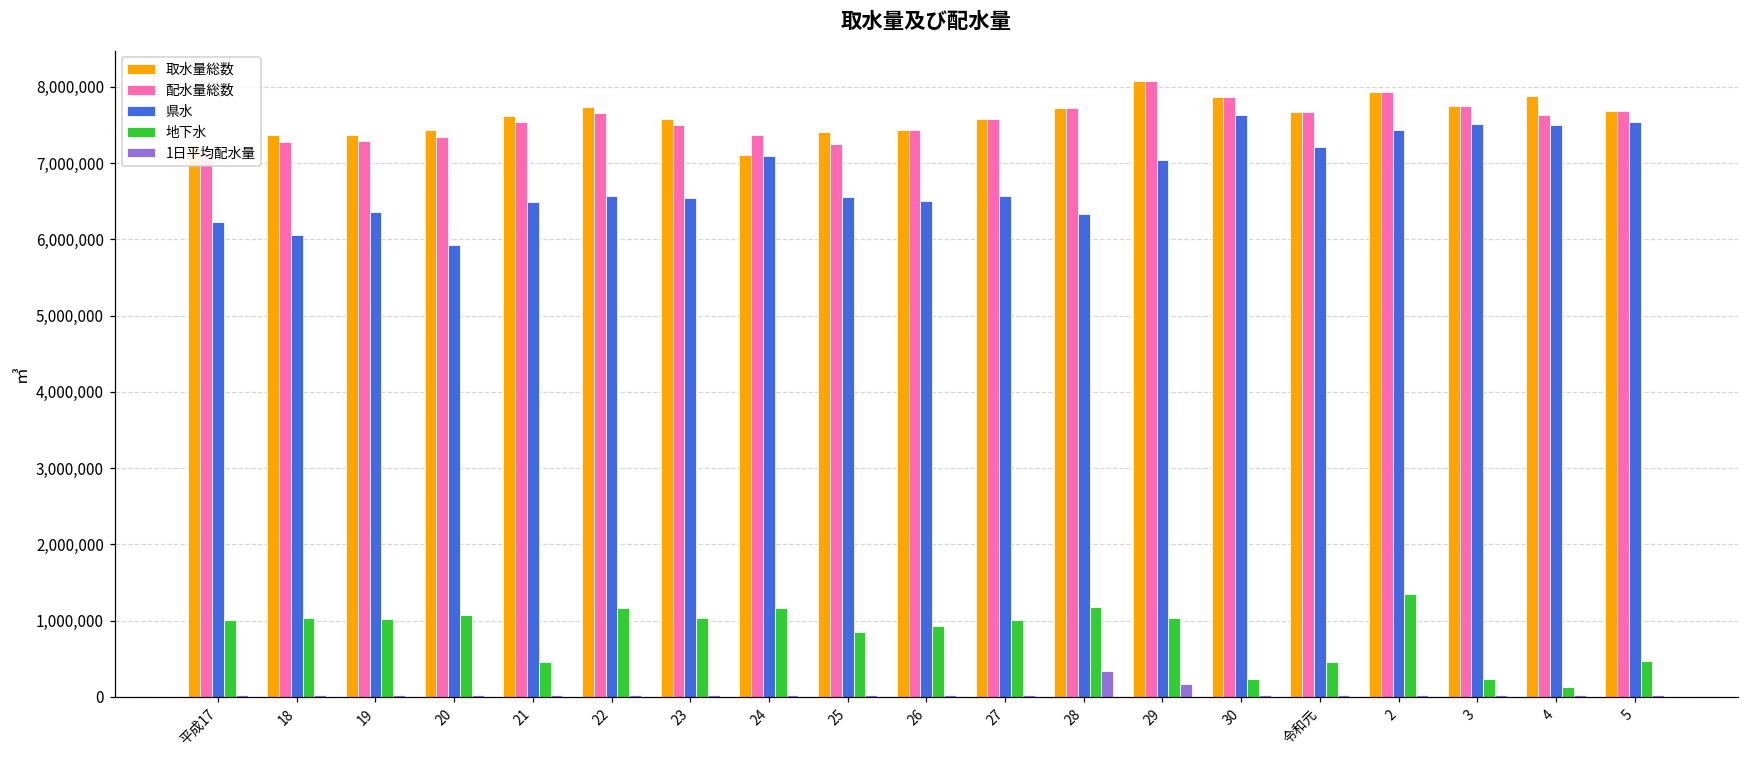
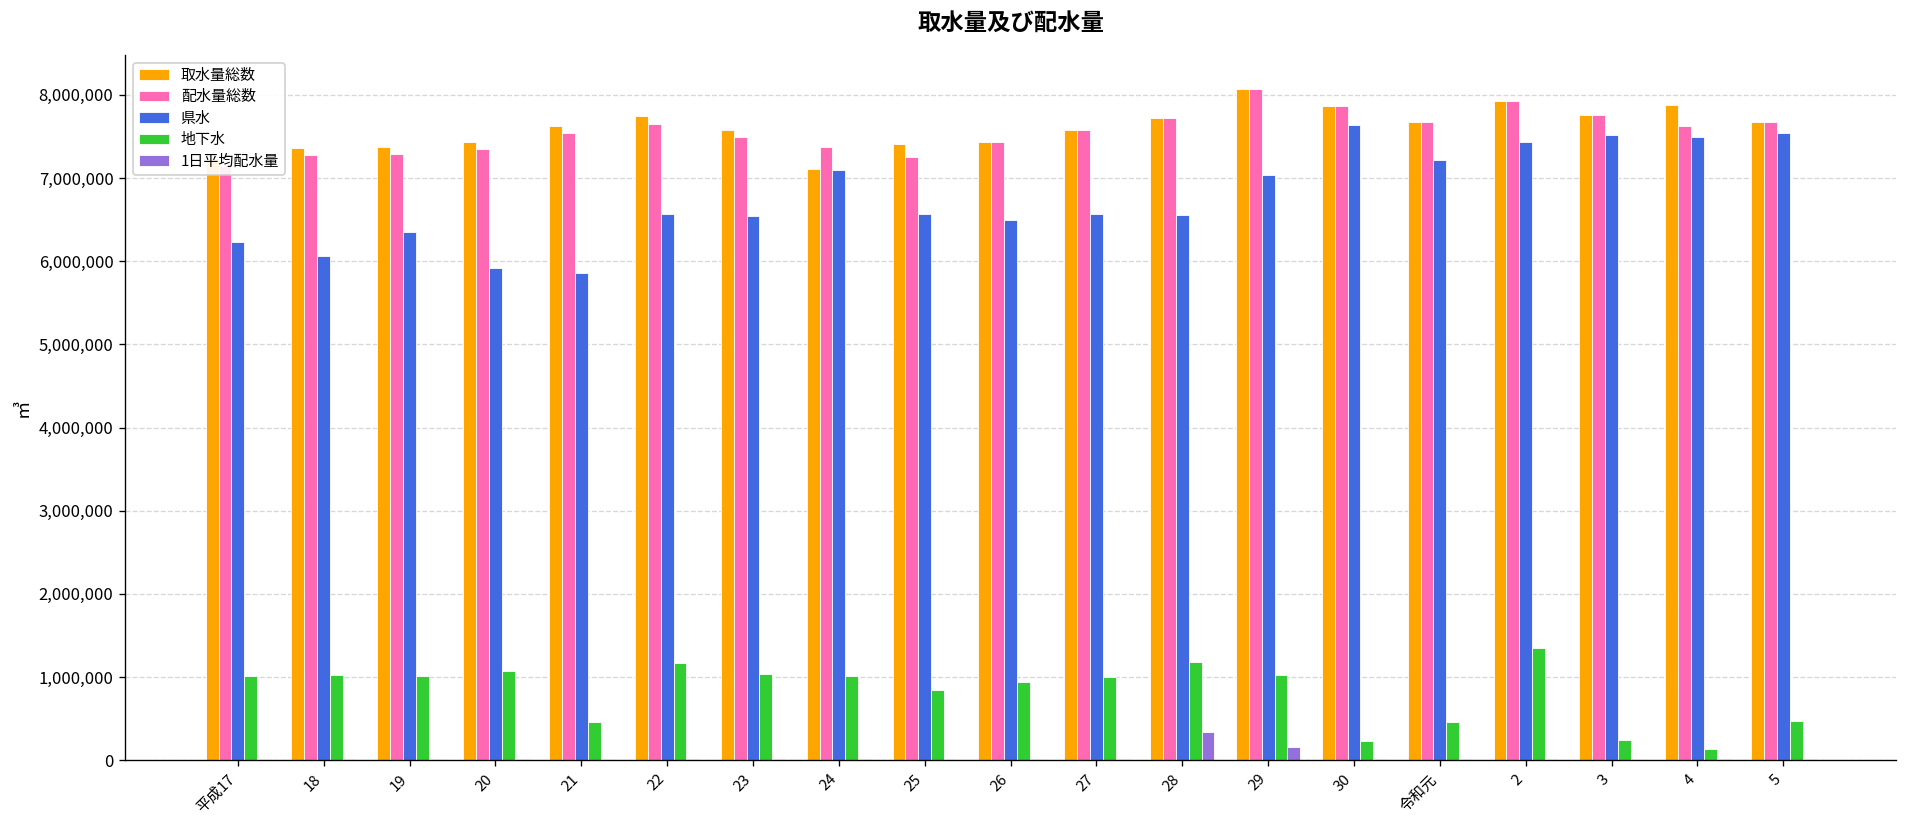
  {
    "取水量総数": {
      "18": "7,400,000",
      "19": "7,400,000",
      "20": "7,400,000",
      "21": "7,600,000",
      "22": "7,700,000",
      "23": "7,600,000",
      "24": "7,100,000",
      "25": "7,400,000",
      "26": "7,400,000",
      "27": "7,600,000",
      "28": "7,700,000",
      "29": "8,100,000",
      "30": "7,900,000",
      "令和元": "7,700,000",
      "2": "7,900,000",
      "3": "7,800,000",
      "4": "7,900,000",
      "5": "7,700,000"
    },
    "配水量総数": {
      "18": "7,300,000",
      "19": "7,300,000",
      "20": "7,300,000",
      "21": "7,500,000",
      "22": "7,700,000",
      "23": "7,500,000",
      "24": "7,400,000",
      "25": "7,300,000",
      "26": "7,400,000",
      "27": "7,600,000",
      "28": "7,700,000",
      "29": "8,100,000",
      "30": "7,900,000",
      "令和元": "7,700,000",
      "2": "7,900,000",
      "3": "7,800,000",
      "4": "7,600,000",
      "5": "7,700,000"
    },
    "県水": {
      "平成17": "6,200,000",
      "18": "6,100,000",
      "19": "6,400,000",
      "20": "5,900,000",
-     "21": "6,500,000",
+     "21": "5,900,000",
      "22": "6,600,000",
      "23": "6,500,000",
      "24": "7,100,000",
      "25": "6,600,000",
      "26": "6,500,000",
      "27": "6,600,000",
-     "28": "6,300,000",
+     "28": "6,600,000",
      "29": "7,000,000",
      "30": "7,600,000",
      "令和元": "7,200,000",
      "2": "7,400,000",
      "3": "7,500,000",
      "4": "7,500,000",
      "5": "7,500,000"
    },
    "地下水": {
      "平成17": "1,000,000",
      "18": "1,000,000",
      "19": "1,000,000",
      "20": "1,100,000",
      "21": "500,000",
      "22": "1,200,000",
      "23": "1,000,000",
-     "24": "1,200,000",
+     "24": "1,000,000",
      "25": "800,000",
      "26": "900,000",
      "27": "1,000,000",
      "28": "1,200,000",
      "29": "1,000,000",
      "30": "200,000",
      "令和元": "500,000",
      "2": "1,300,000",
      "3": "200,000",
      "4": "100,000",
      "5": "500,000"
    },
    "1日平均配水量": {
      "28": "300,000",
      "29": "200,000"
    }
  }
